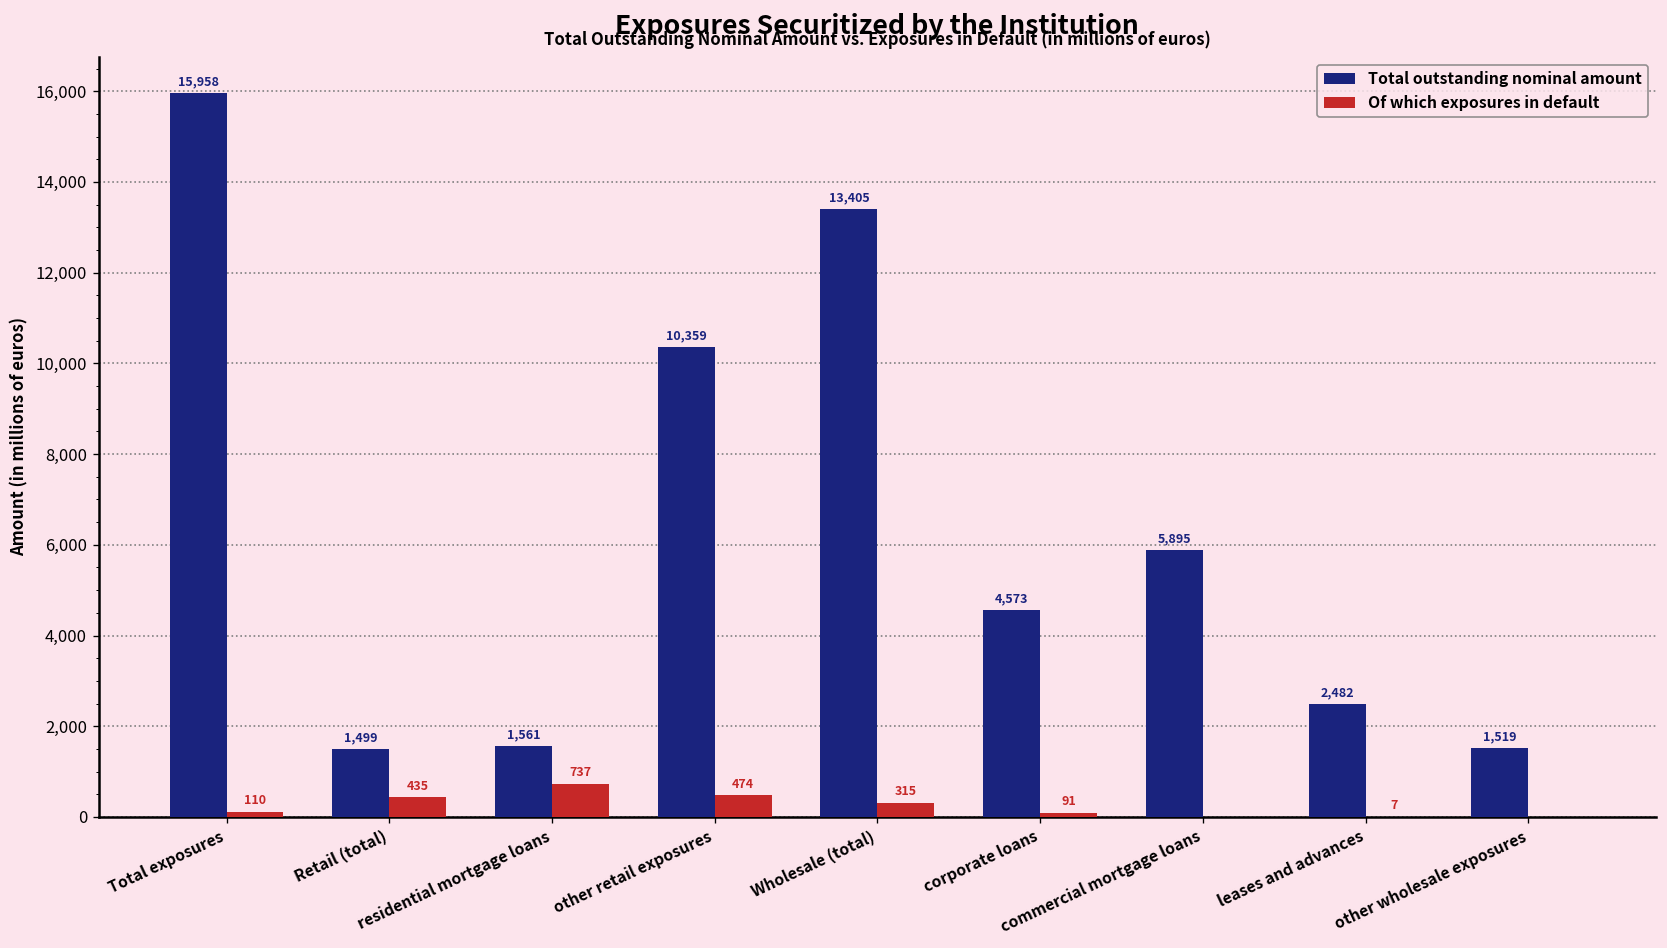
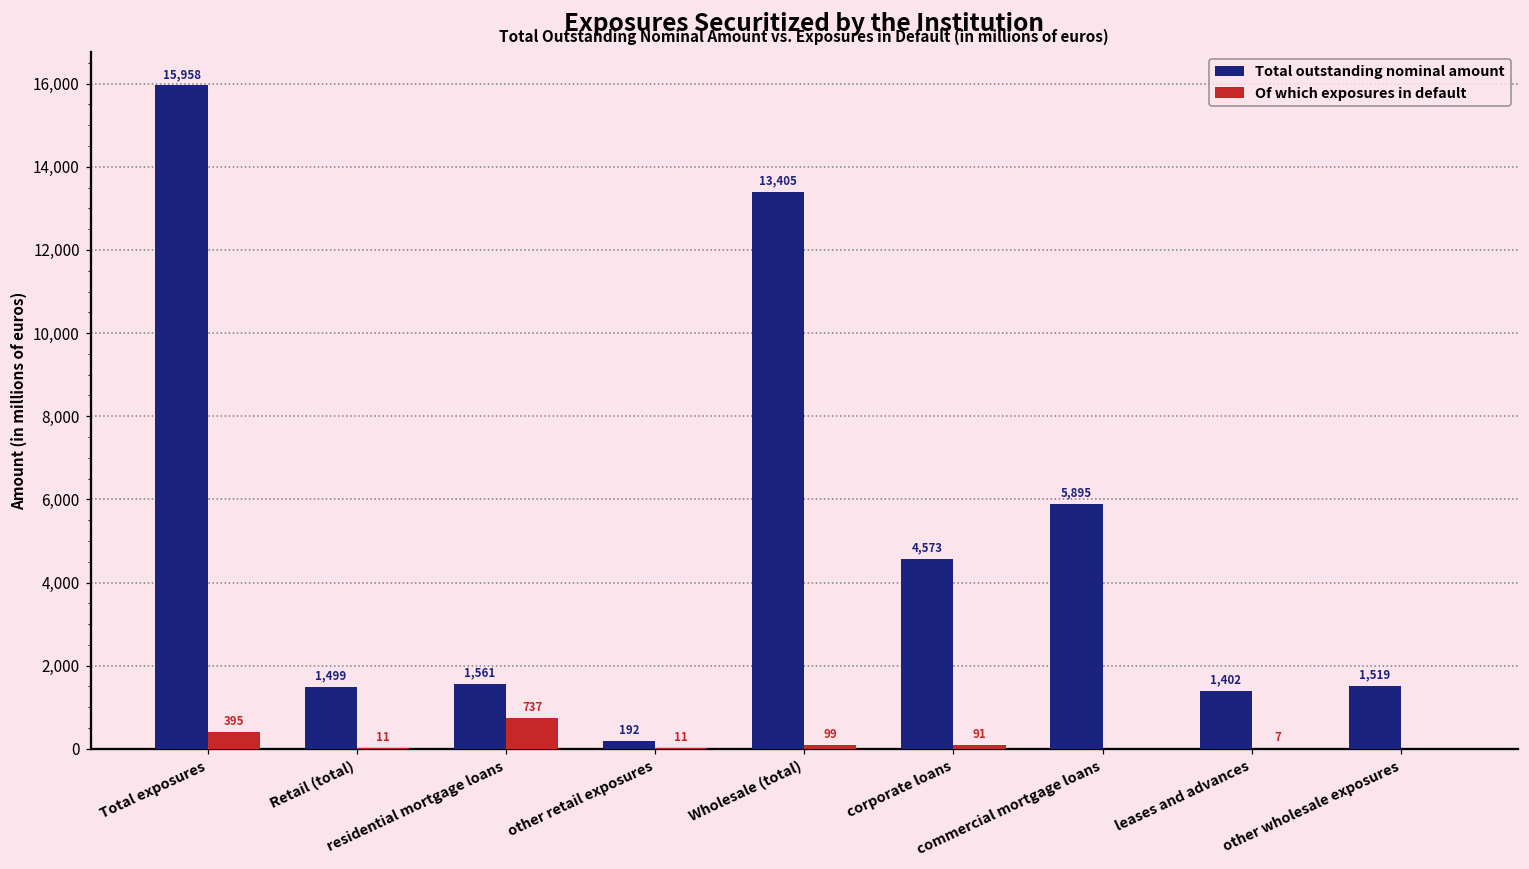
  {
    "Total outstanding nominal amount": {
      "Total exposures": "15,958",
      "Retail (total)": "1,499",
      "residential mortgage loans": "1,561",
-     "other retail exposures": "10,359",
+     "other retail exposures": "192",
      "Wholesale (total)": "13,405",
      "corporate loans": "4,573",
      "commercial mortgage loans": "5,895",
-     "leases and advances": "2,482",
+     "leases and advances": "1,402",
      "other wholesale exposures": "1,519"
    },
    "Of which exposures in default": {
-     "Total exposures": "110",
-     "Retail (total)": "435",
+     "Total exposures": "395",
+     "Retail (total)": "11",
      "residential mortgage loans": "737",
-     "other retail exposures": "474",
-     "Wholesale (total)": "315",
+     "other retail exposures": "11",
+     "Wholesale (total)": "99",
      "corporate loans": "91",
      "leases and advances": "7"
    }
  }
